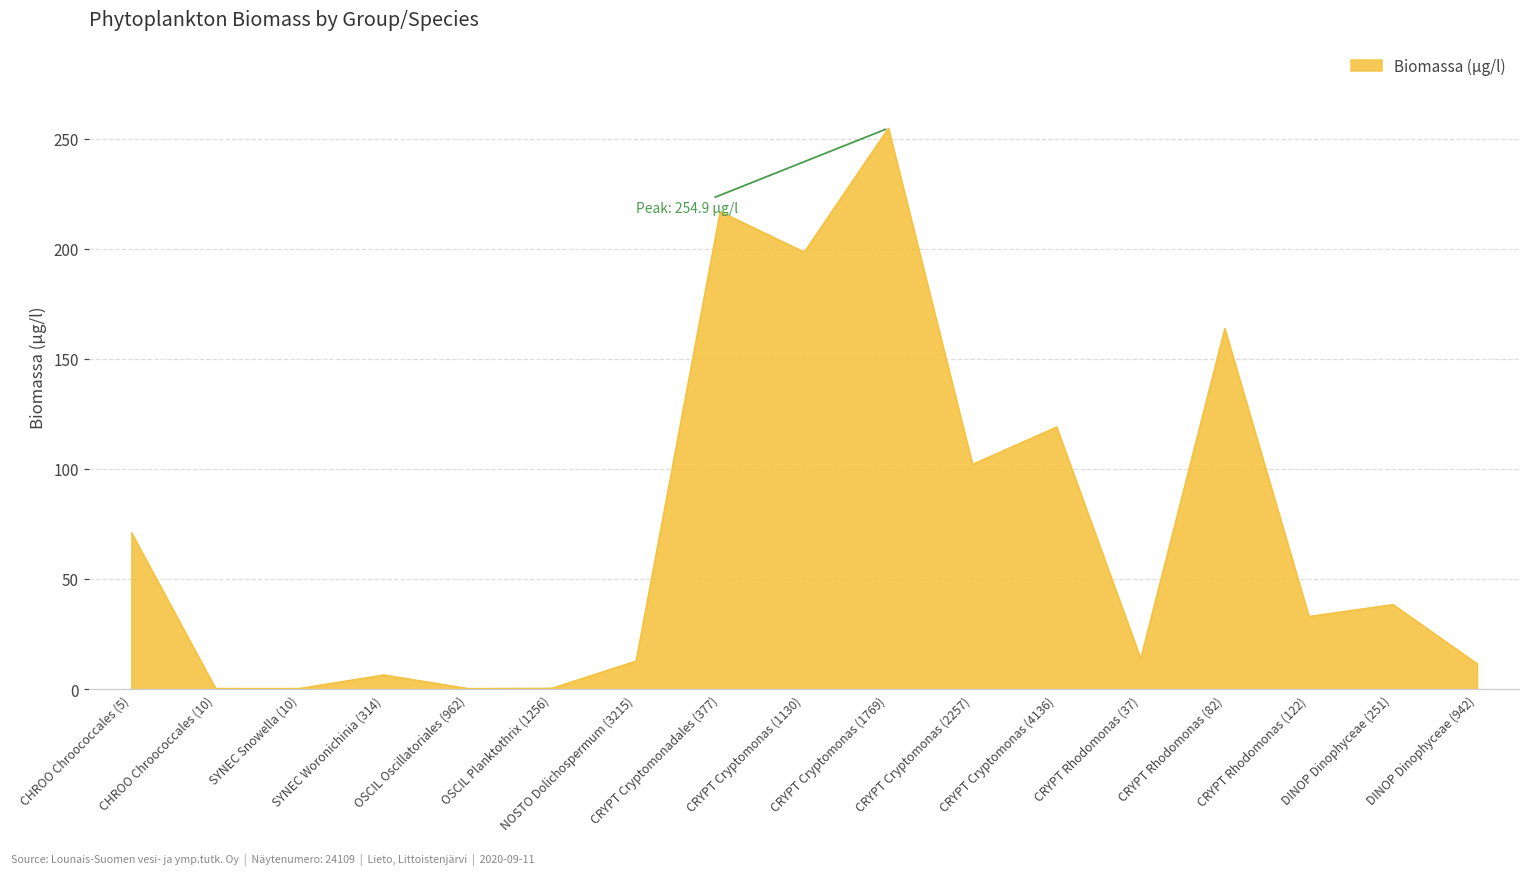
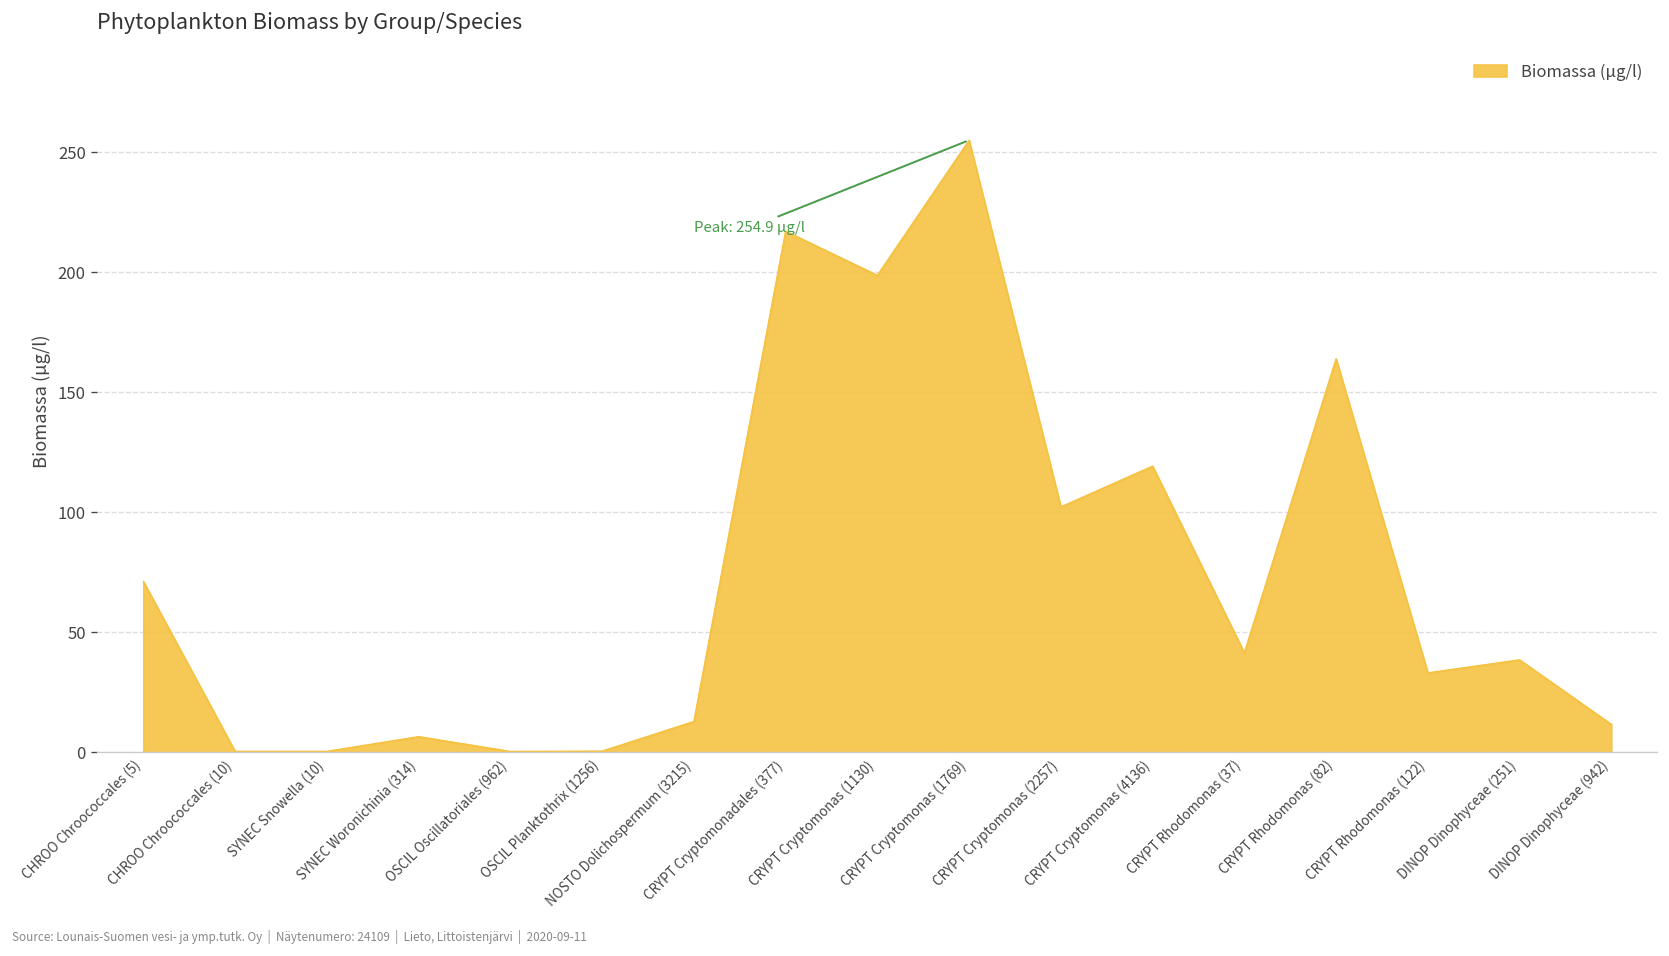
  {
    "CHROO Chroococcales (5)": 71,
    "CHROO Chroococcales (10)": 0,
    "SYNEC Snowella (10)": 0,
    "SYNEC Woronichinia (314)": 7,
    "OSCIL Oscillatoriales (962)": 0,
    "OSCIL Planktothrix (1256)": 1,
    "NOSTO Dolichospermum (3215)": 13,
    "CRYPT Cryptomonas (1130)": 199,
    "CRYPT Cryptomonas (1769)": 255,
    "CRYPT Cryptomonas (2257)": 102,
    "CRYPT Cryptomonas (4136)": 119,
-   "CRYPT Rhodomonas (37)": 14,
+   "CRYPT Rhodomonas (37)": 41,
    "CRYPT Rhodomonas (82)": 164,
    "CRYPT Rhodomonas (122)": 33,
    "DINOP Dinophyceae (251)": 39,
    "DINOP Dinophyceae (942)": 12
  }
